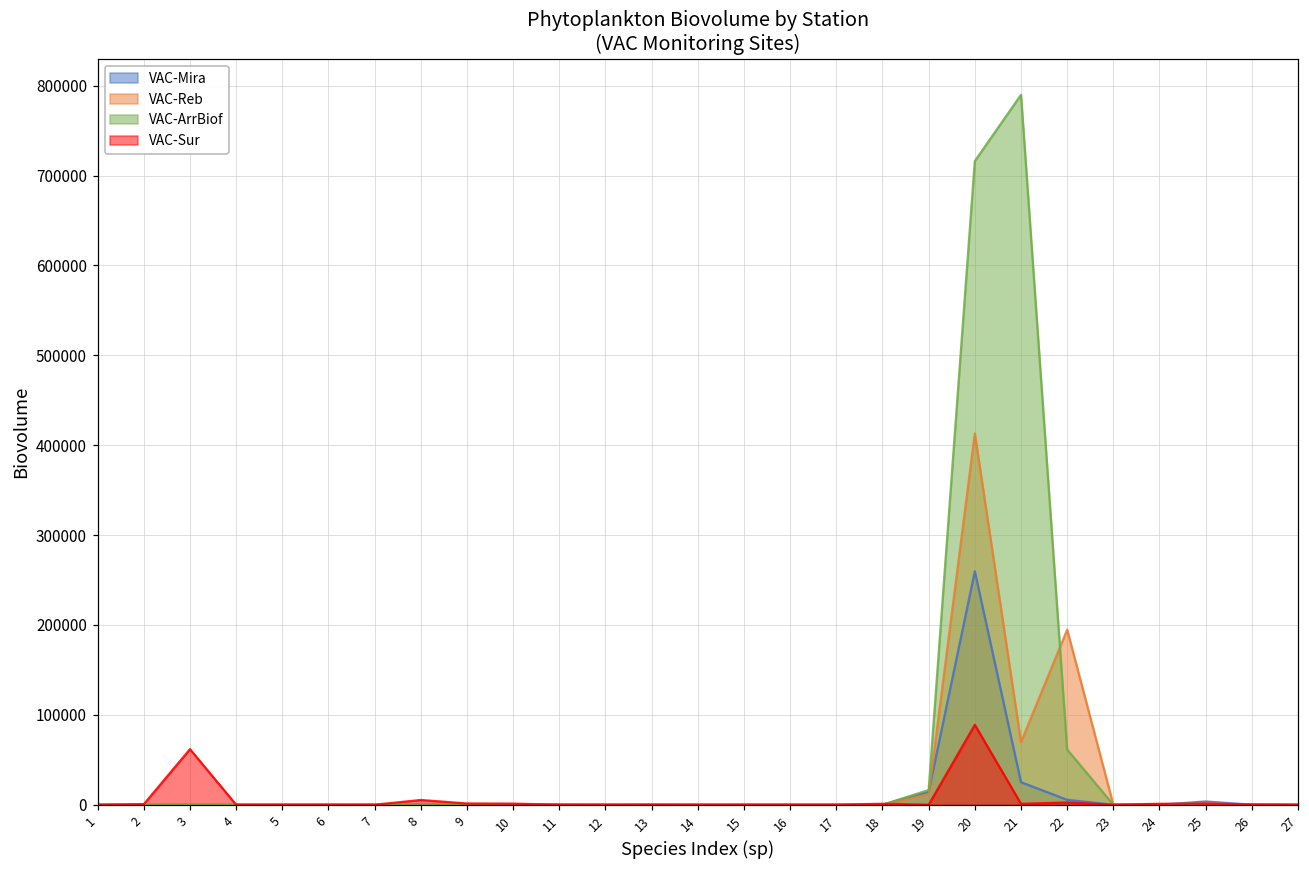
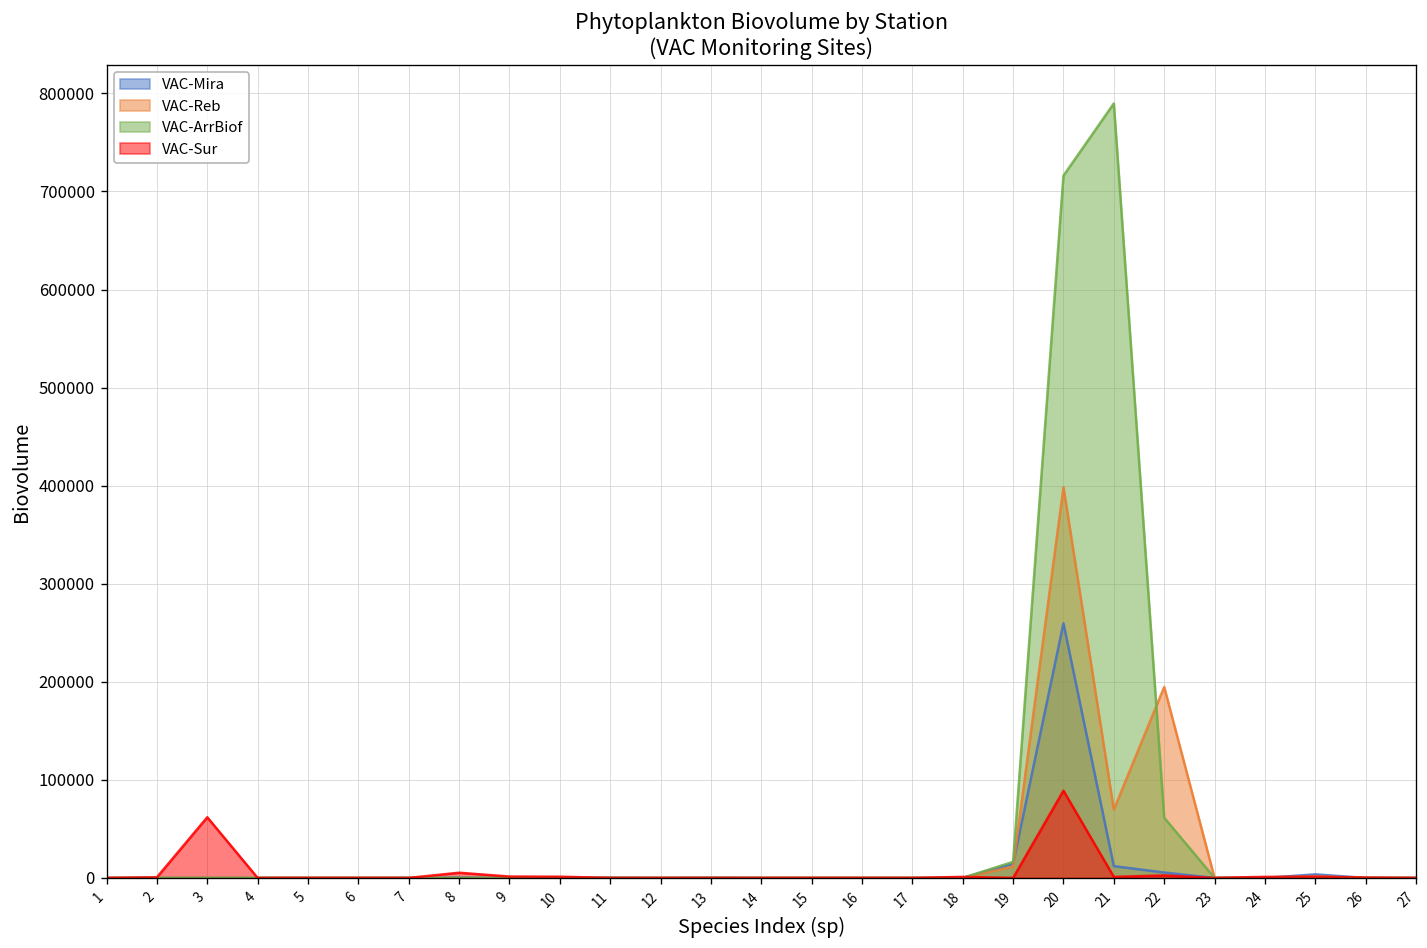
  {
    "VAC-Mira": {
      "20": 260000,
-     "21": 30000
+     "21": 10000
    },
    "VAC-Reb": {
-     "20": 410000,
+     "20": 400000,
      "21": 70000,
      "22": 190000
    },
    "VAC-ArrBiof": {
      "20": 720000,
      "21": 790000,
      "22": 60000
    },
    "VAC-Sur": {
      "3": 60000,
      "8": 10000,
      "19": 0,
      "20": 90000,
      "21": 0
    }
  }
